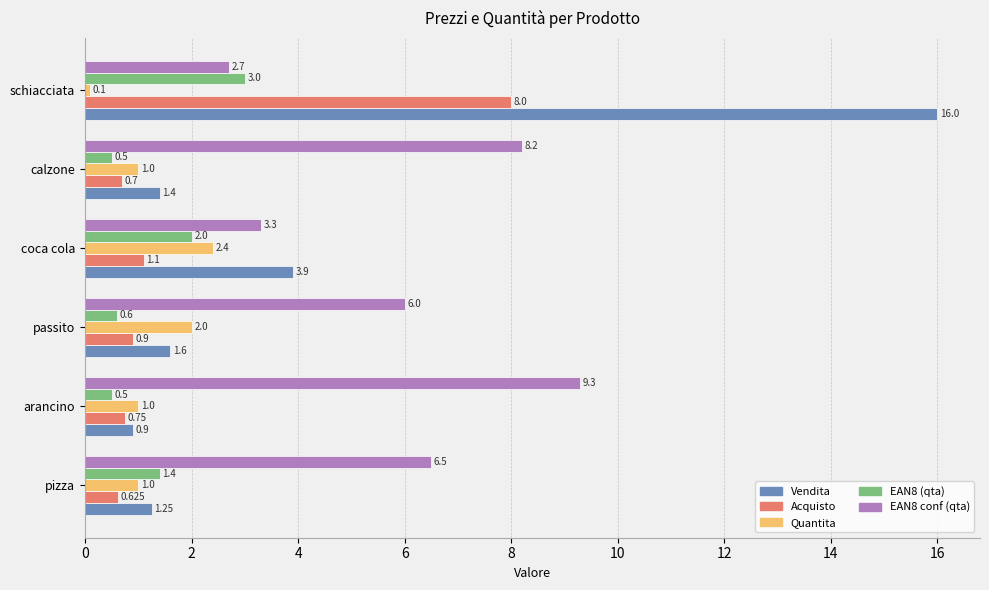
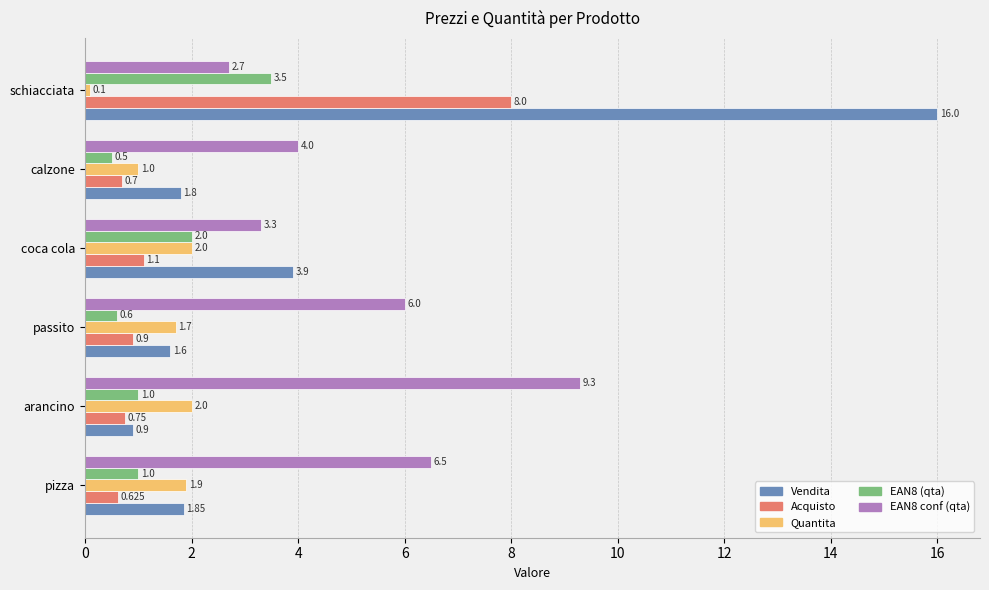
  {
    "Vendita": {
      "schiacciata": 16.0,
-     "calzone": 1.4,
+     "calzone": 1.8,
      "coca cola": 3.9,
      "passito": 1.6,
      "arancino": 0.9,
-     "pizza": 1.25
+     "pizza": 1.85
    },
    "Acquisto": {
      "schiacciata": 8.0,
      "calzone": 0.7,
      "coca cola": 1.1,
      "passito": 0.9,
      "arancino": 0.75,
      "pizza": 0.625
    },
    "Quantita": {
      "schiacciata": 0.1,
      "calzone": 1.0,
-     "coca cola": 2.4,
-     "passito": 2.0,
-     "arancino": 1.0,
-     "pizza": 1.0
+     "coca cola": 2.0,
+     "passito": 1.7,
+     "arancino": 2.0,
+     "pizza": 1.9
    },
    "EAN8 (qta)": {
-     "schiacciata": 3.0,
+     "schiacciata": 3.5,
      "calzone": 0.5,
      "coca cola": 2.0,
      "passito": 0.6,
-     "arancino": 0.5,
-     "pizza": 1.4
+     "arancino": 1.0,
+     "pizza": 1.0
    },
    "EAN8 conf (qta)": {
      "schiacciata": 2.7,
-     "calzone": 8.2,
+     "calzone": 4.0,
      "coca cola": 3.3,
      "passito": 6.0,
      "arancino": 9.3,
      "pizza": 6.5
    }
  }
